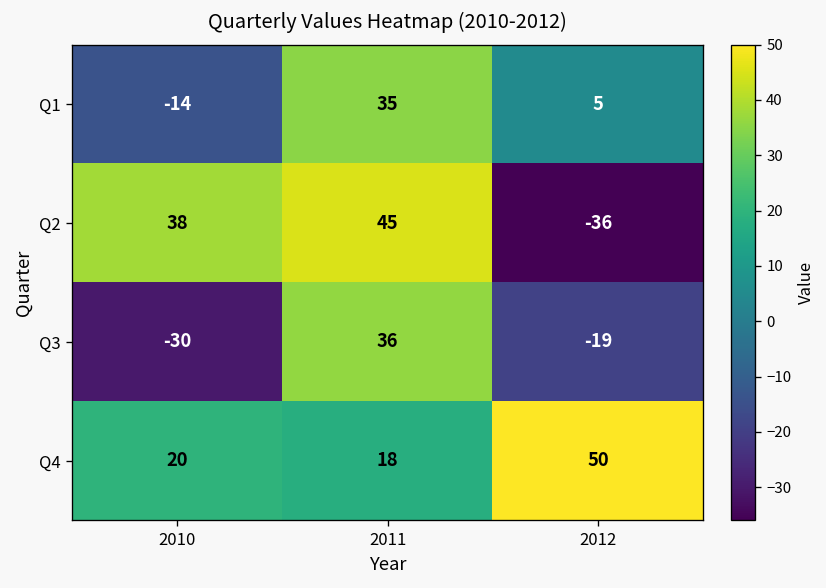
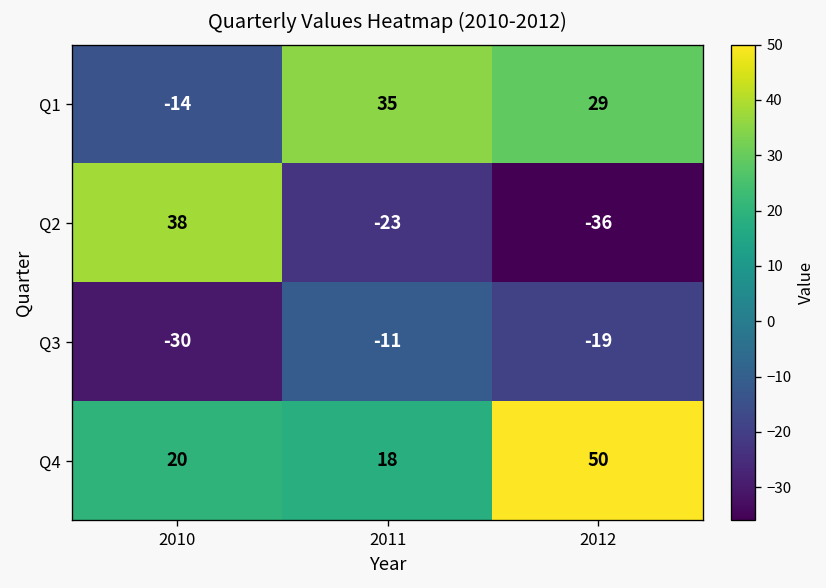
  {
    "Q1": {
      "2010": -14,
      "2011": 35,
-     "2012": 5
+     "2012": 29
    },
    "Q2": {
      "2010": 38,
-     "2011": 45,
+     "2011": -23,
      "2012": -36
    },
    "Q3": {
      "2010": -30,
-     "2011": 36,
+     "2011": -11,
      "2012": -19
    },
    "Q4": {
      "2010": 20,
      "2011": 18,
      "2012": 50
    }
  }
